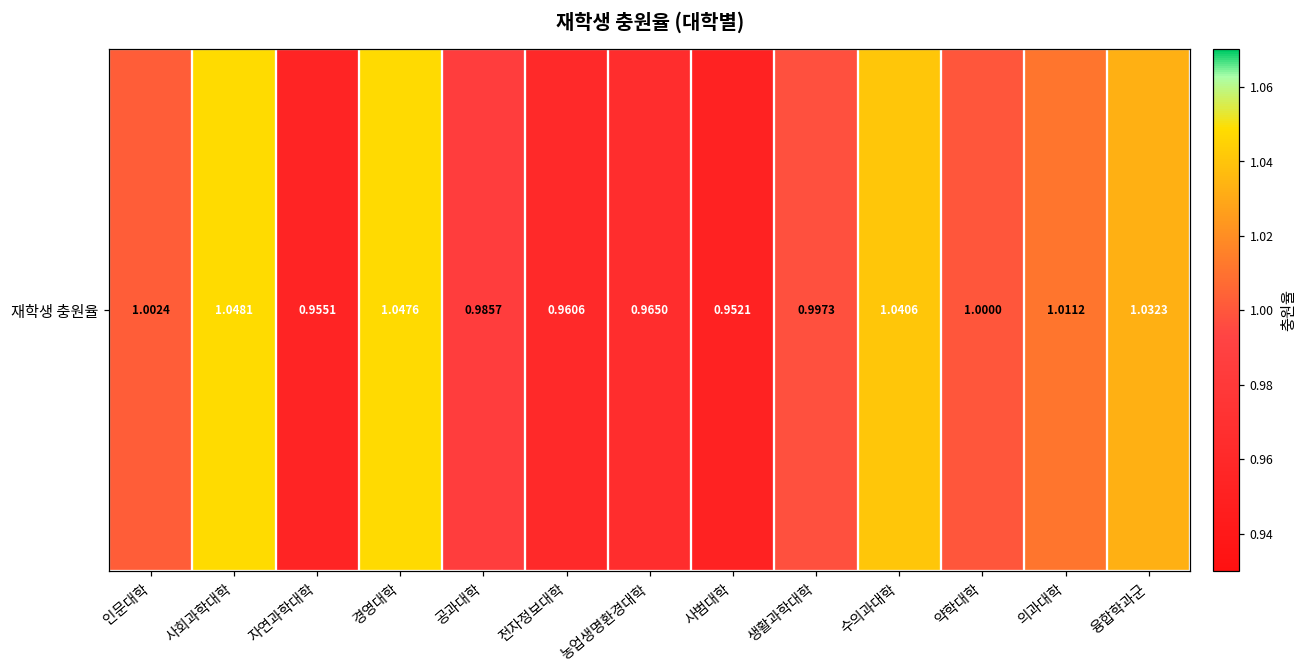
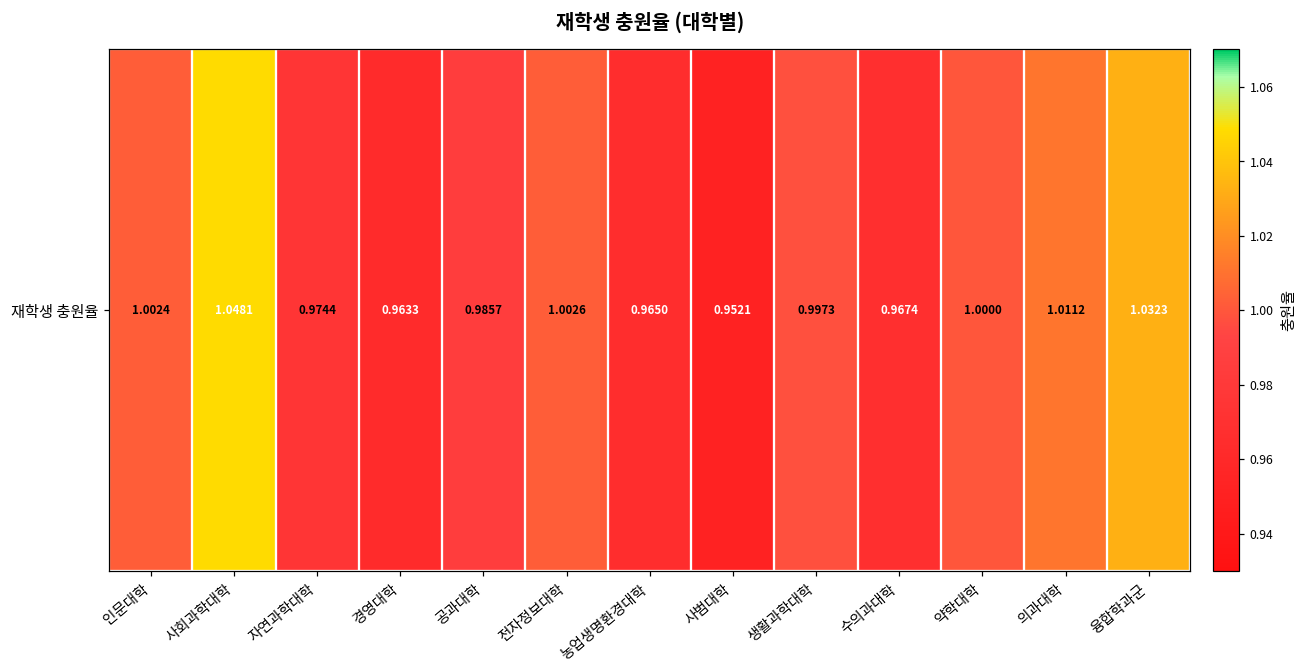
  {
    "재학생 충원율": {
      "인문대학": 1.0024,
      "사회과학대학": 1.0481,
-     "자연과학대학": 0.9551,
-     "경영대학": 1.0476,
+     "자연과학대학": 0.9744,
+     "경영대학": 0.9633,
      "공과대학": 0.9857,
-     "전자정보대학": 0.9606,
+     "전자정보대학": 1.0026,
      "농업생명환경대학": 0.9650,
      "사범대학": 0.9521,
      "생활과학대학": 0.9973,
-     "수의과대학": 1.0406,
+     "수의과대학": 0.9674,
      "약학대학": 1.0000,
      "의과대학": 1.0112,
      "융합학과군": 1.0323
    }
  }
